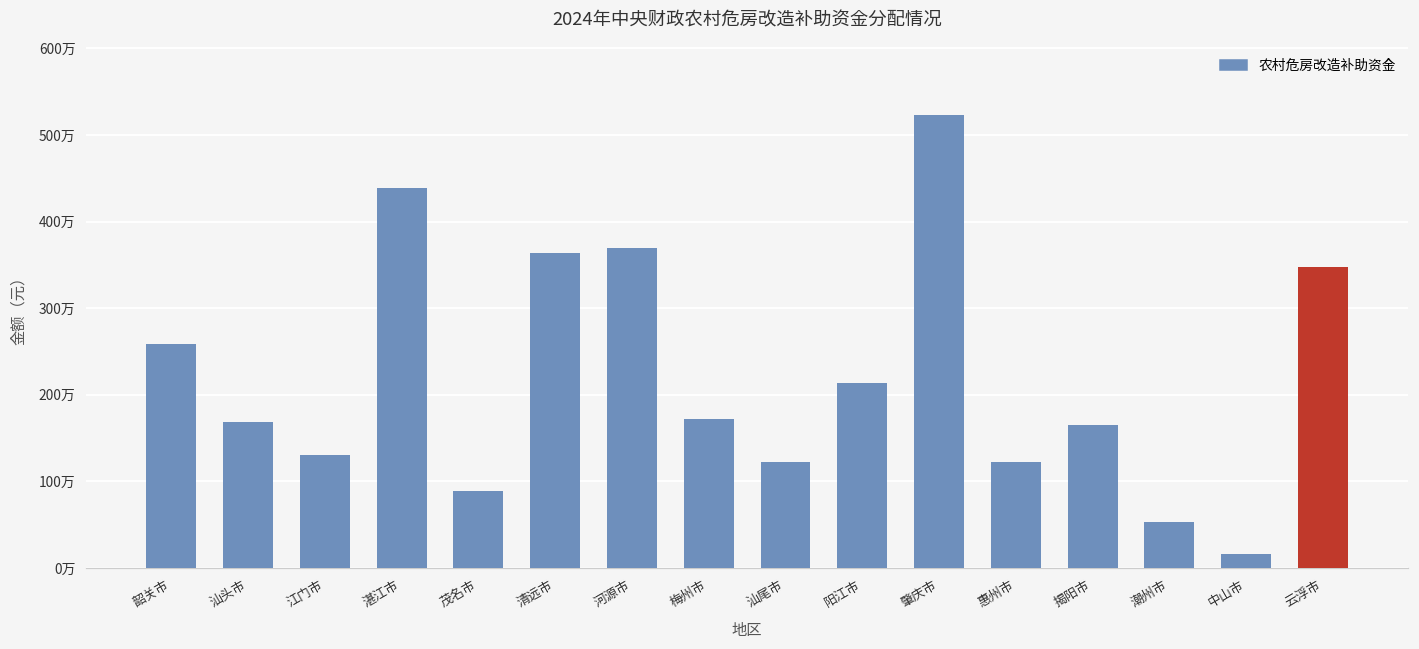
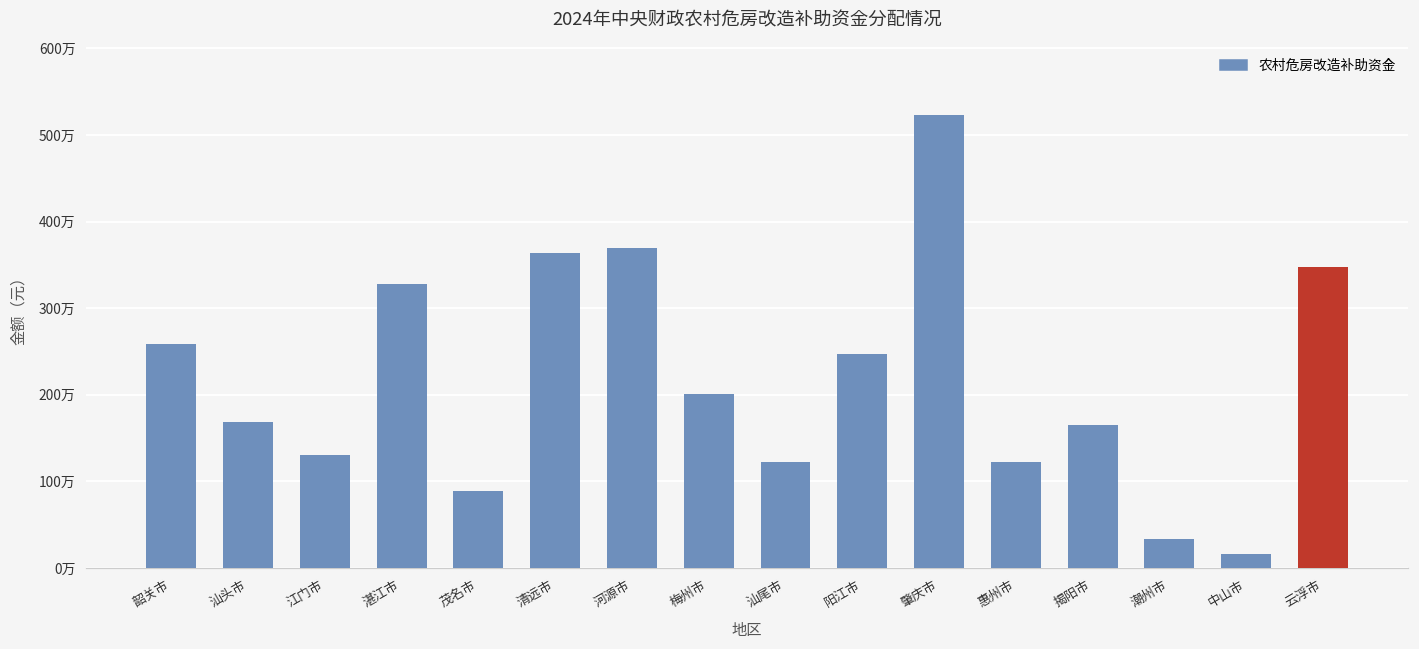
  {
    "韶关市": "260万",
    "汕头市": "170万",
    "江门市": "130万",
-   "湛江市": "440万",
+   "湛江市": "330万",
    "茂名市": "90万",
    "清远市": "360万",
    "河源市": "370万",
-   "梅州市": "170万",
+   "梅州市": "200万",
    "汕尾市": "120万",
-   "阳江市": "210万",
+   "阳江市": "250万",
    "肇庆市": "520万",
    "惠州市": "120万",
    "揭阳市": "160万",
-   "潮州市": "50万",
+   "潮州市": "30万",
    "中山市": "20万",
    "云浮市": "350万"
  }
